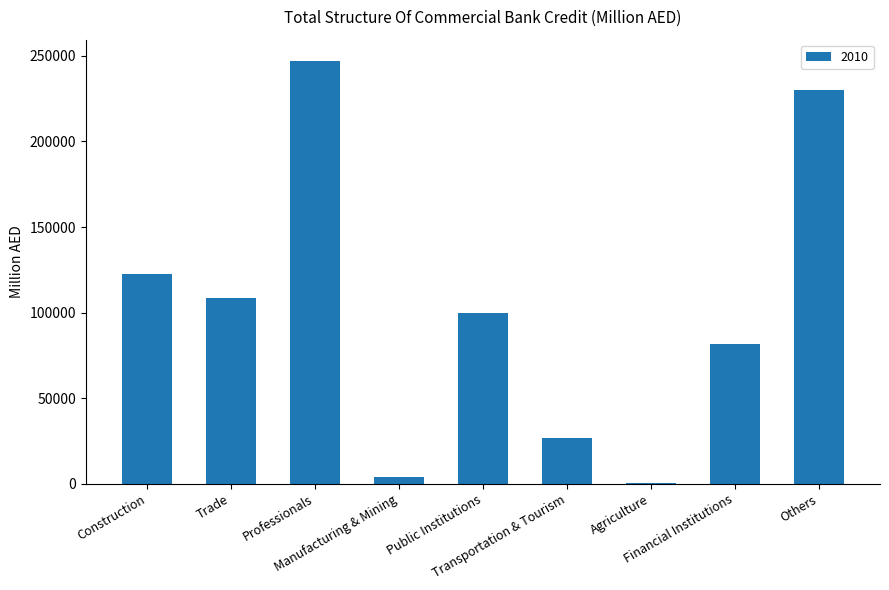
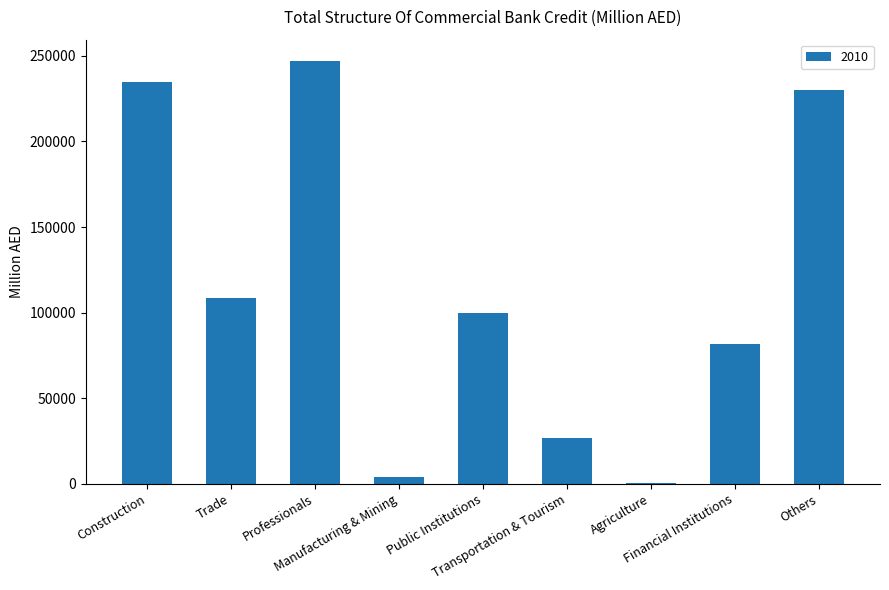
  {
-   "Construction": 123000,
+   "Construction": 235000,
    "Trade": 108000,
    "Professionals": 247000,
    "Manufacturing & Mining": 4000,
    "Public Institutions": 100000,
    "Transportation & Tourism": 26000,
    "Financial Institutions": 82000,
    "Others": 230000
  }
